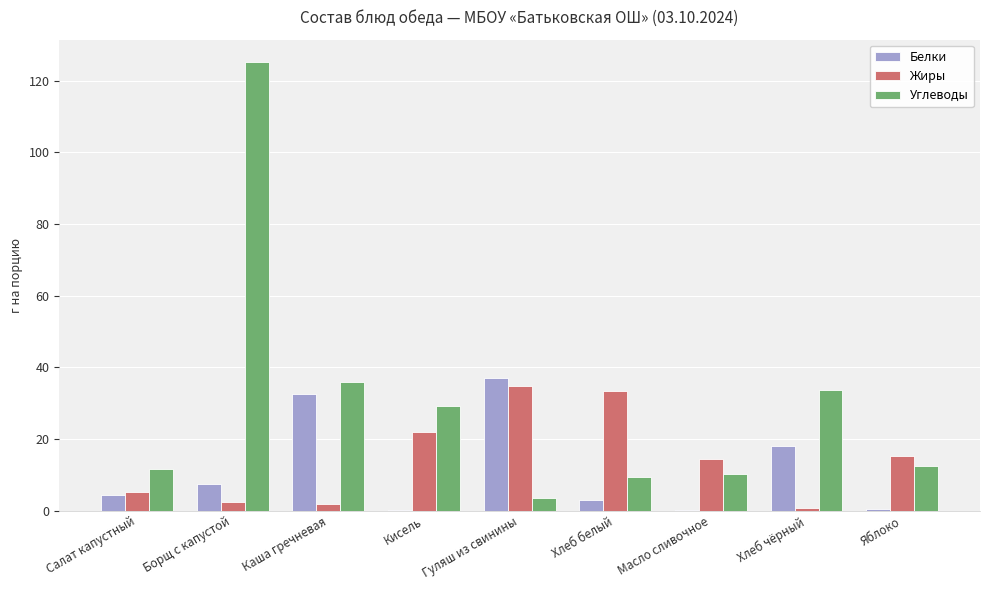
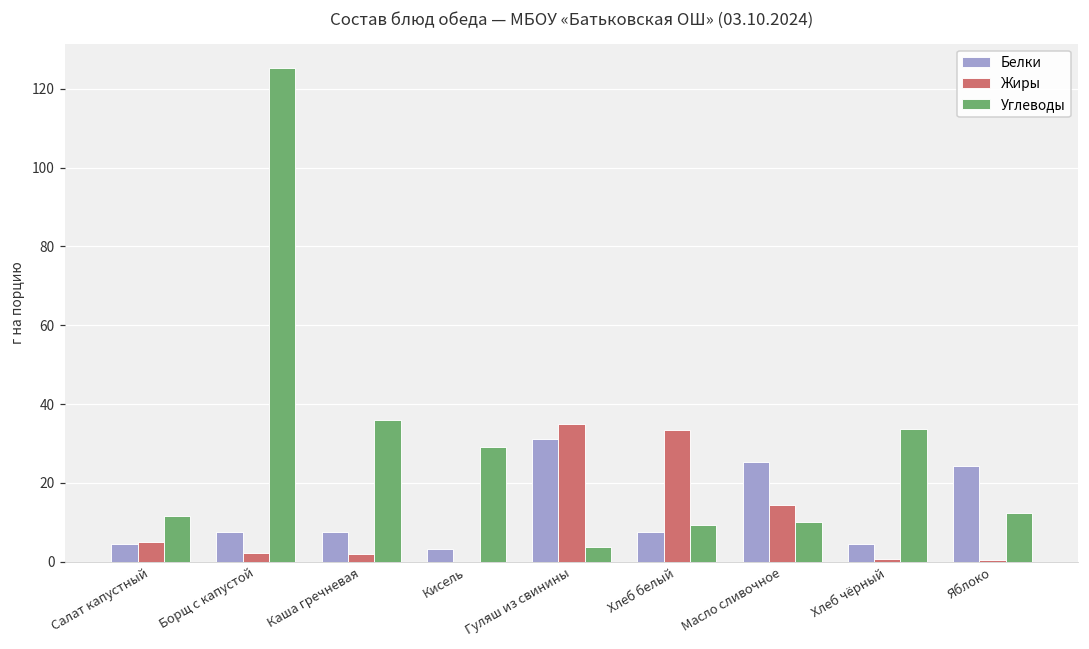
  {
    "Белки": {
      "Салат капустный": 4,
      "Борщ с капустой": 7,
-     "Каша гречневая": 32,
-     "Кисель": 0,
-     "Гуляш из свинины": 37,
-     "Хлеб белый": 3,
-     "Масло сливочное": 0,
-     "Хлеб чёрный": 18,
-     "Яблоко": 0
+     "Каша гречневая": 7,
+     "Кисель": 3,
+     "Гуляш из свинины": 31,
+     "Хлеб белый": 8,
+     "Масло сливочное": 25,
+     "Хлеб чёрный": 4,
+     "Яблоко": 24
    },
    "Жиры": {
      "Салат капустный": 5,
      "Борщ с капустой": 2,
      "Каша гречневая": 2,
-     "Кисель": 22,
+     "Кисель": 0,
      "Гуляш из свинины": 35,
      "Хлеб белый": 34,
      "Масло сливочное": 14,
      "Хлеб чёрный": 1,
-     "Яблоко": 15
+     "Яблоко": 0
    },
    "Углеводы": {
      "Салат капустный": 12,
      "Борщ с капустой": 125,
      "Каша гречневая": 36,
      "Кисель": 29,
      "Гуляш из свинины": 4,
      "Хлеб белый": 9,
      "Масло сливочное": 10,
      "Хлеб чёрный": 34,
      "Яблоко": 12
    }
  }
